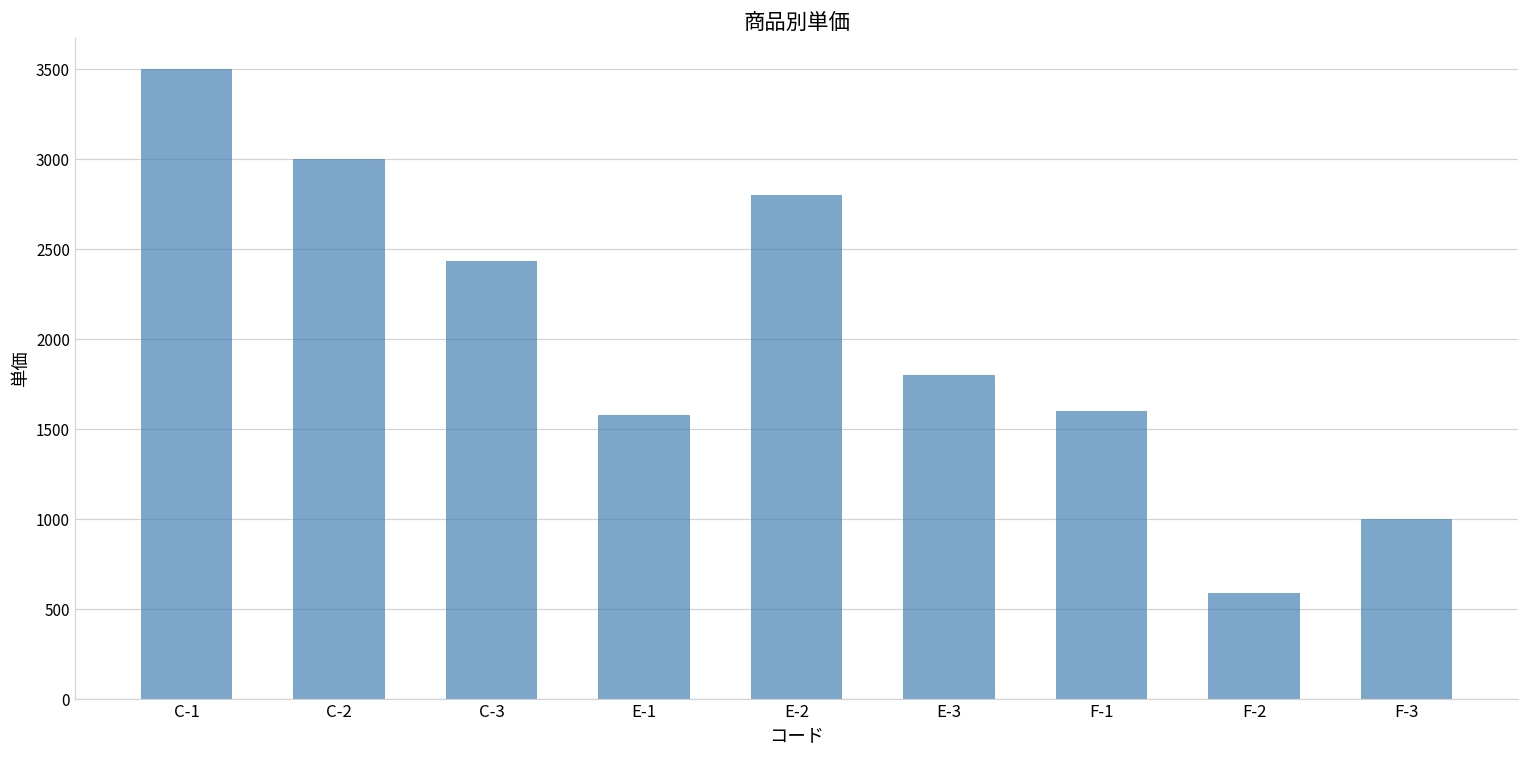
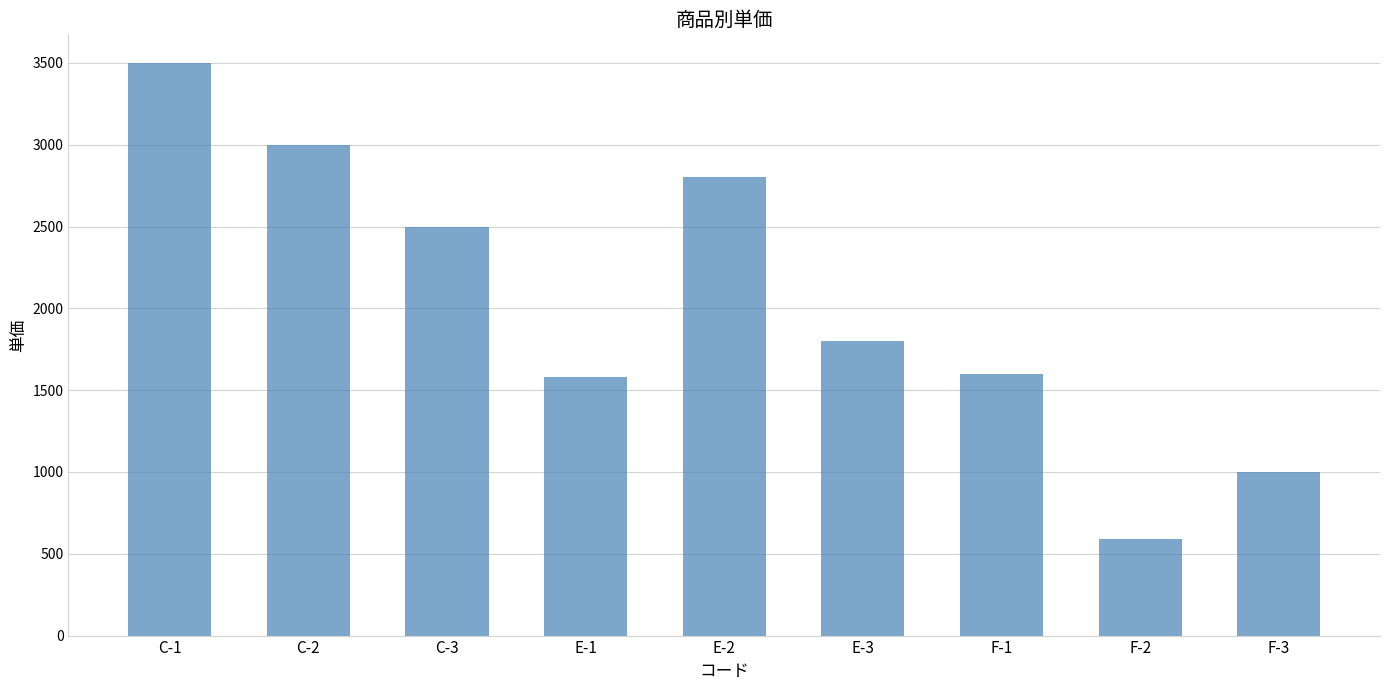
  {
    "C-1": 3500,
    "C-2": 3000,
-   "C-3": 2440,
+   "C-3": 2500,
    "E-1": 1580,
    "E-2": 2800,
    "E-3": 1800,
    "F-1": 1600,
    "F-2": 590,
    "F-3": 1000
  }
